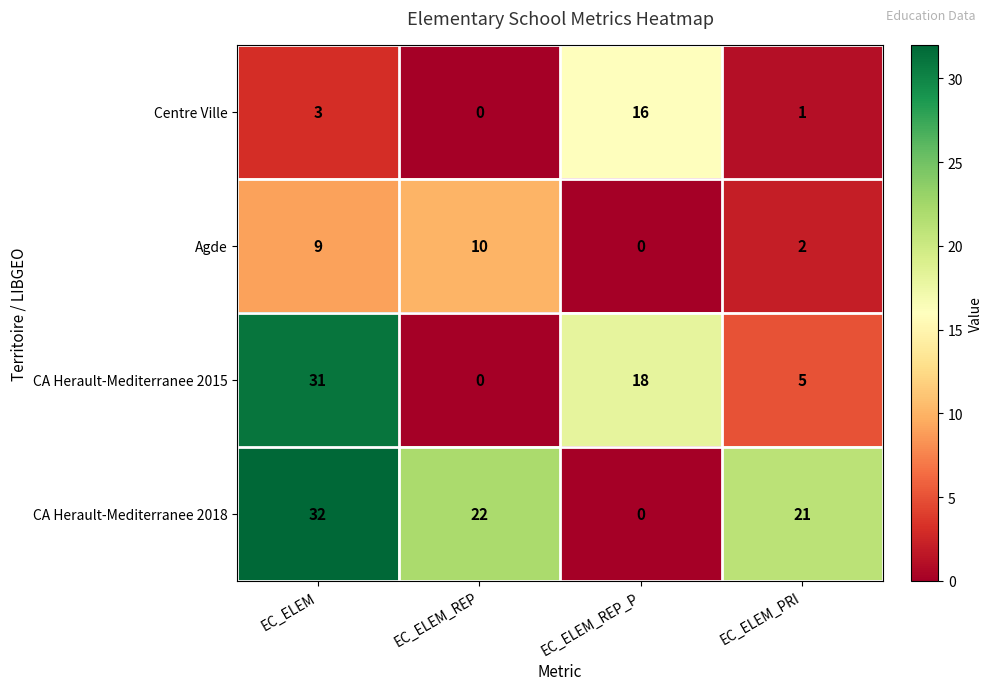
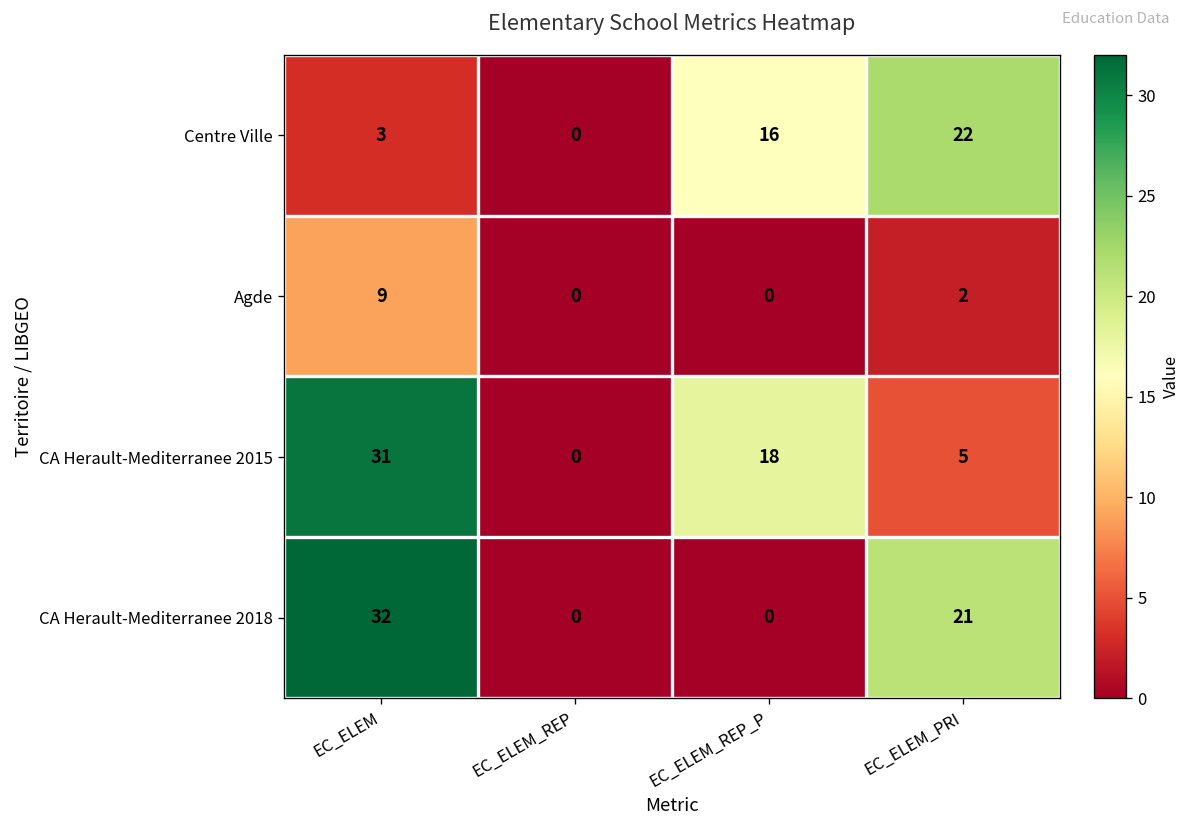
  {
    "Centre Ville": {
      "EC_ELEM": 3,
      "EC_ELEM_REP": 0,
      "EC_ELEM_REP_P": 16,
-     "EC_ELEM_PRI": 1
+     "EC_ELEM_PRI": 22
    },
    "Agde": {
      "EC_ELEM": 9,
-     "EC_ELEM_REP": 10,
+     "EC_ELEM_REP": 0,
      "EC_ELEM_REP_P": 0,
      "EC_ELEM_PRI": 2
    },
    "CA Herault-Mediterranee 2015": {
      "EC_ELEM": 31,
      "EC_ELEM_REP": 0,
      "EC_ELEM_REP_P": 18,
      "EC_ELEM_PRI": 5
    },
    "CA Herault-Mediterranee 2018": {
      "EC_ELEM": 32,
-     "EC_ELEM_REP": 22,
+     "EC_ELEM_REP": 0,
      "EC_ELEM_REP_P": 0,
      "EC_ELEM_PRI": 21
    }
  }
